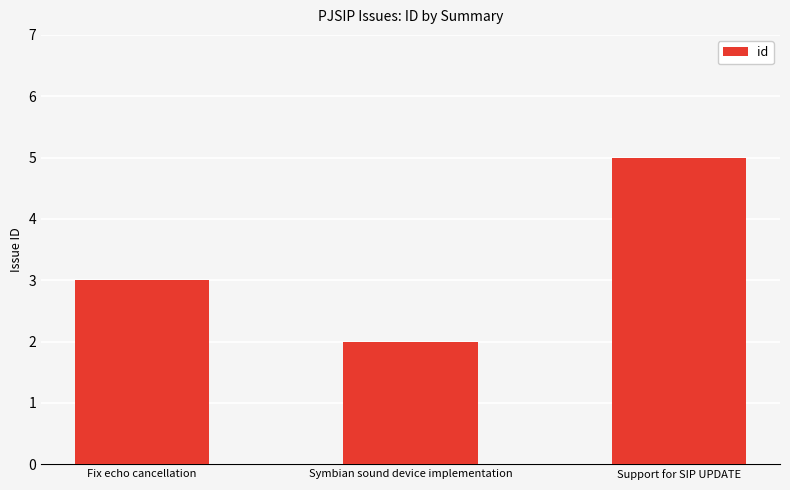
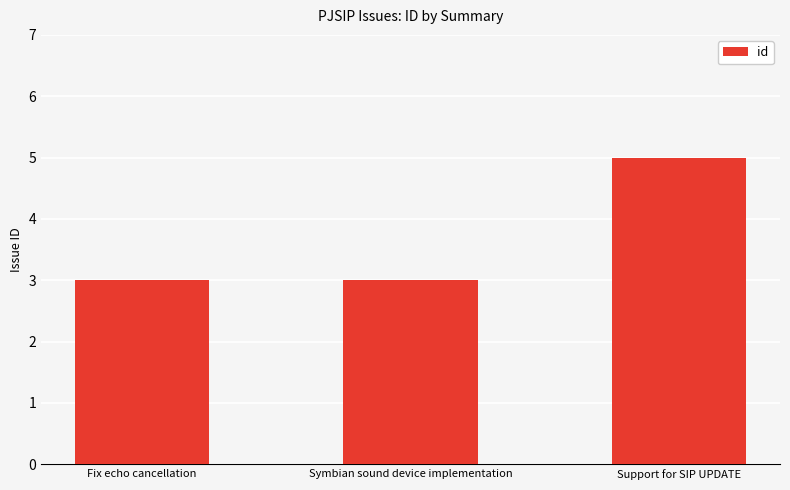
  {
    "Fix echo cancellation": 3,
-   "Symbian sound device implementation": 2,
+   "Symbian sound device implementation": 3,
    "Support for SIP UPDATE": 5
  }
